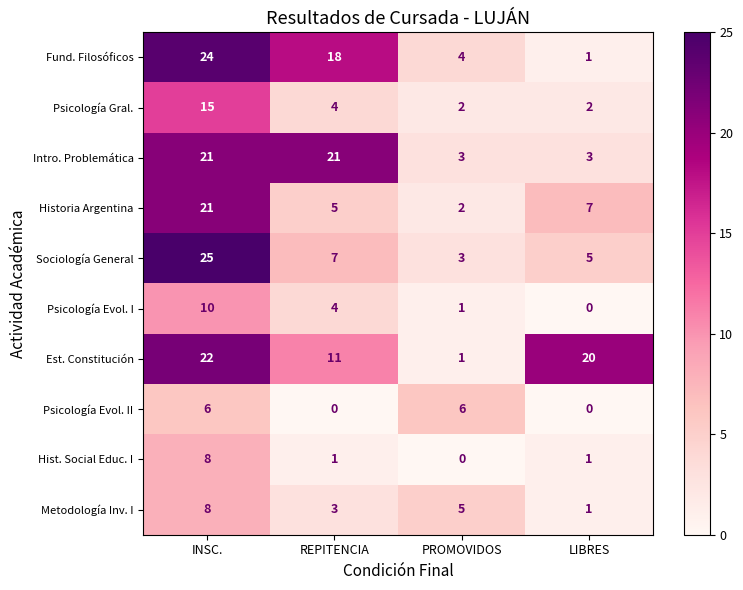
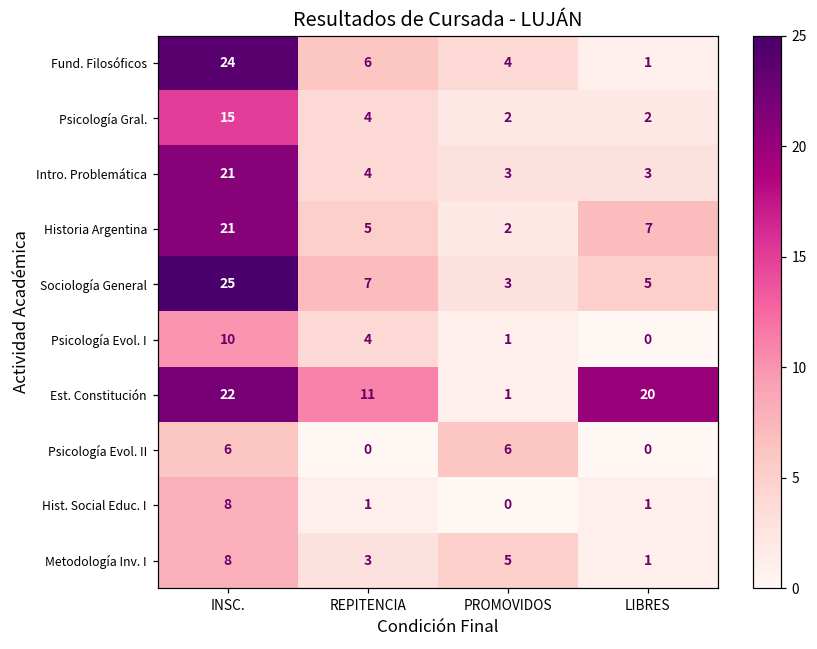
  {
    "Fund. Filosóficos": {
      "INSC.": 24,
-     "REPITENCIA": 18,
+     "REPITENCIA": 6,
      "PROMOVIDOS": 4,
      "LIBRES": 1
    },
    "Psicología Gral.": {
      "INSC.": 15,
      "REPITENCIA": 4,
      "PROMOVIDOS": 2,
      "LIBRES": 2
    },
    "Intro. Problemática": {
      "INSC.": 21,
-     "REPITENCIA": 21,
+     "REPITENCIA": 4,
      "PROMOVIDOS": 3,
      "LIBRES": 3
    },
    "Historia Argentina": {
      "INSC.": 21,
      "REPITENCIA": 5,
      "PROMOVIDOS": 2,
      "LIBRES": 7
    },
    "Sociología General": {
      "INSC.": 25,
      "REPITENCIA": 7,
      "PROMOVIDOS": 3,
      "LIBRES": 5
    },
    "Psicología Evol. I": {
      "INSC.": 10,
      "REPITENCIA": 4,
      "PROMOVIDOS": 1,
      "LIBRES": 0
    },
    "Est. Constitución": {
      "INSC.": 22,
      "REPITENCIA": 11,
      "PROMOVIDOS": 1,
      "LIBRES": 20
    },
    "Psicología Evol. II": {
      "INSC.": 6,
      "REPITENCIA": 0,
      "PROMOVIDOS": 6,
      "LIBRES": 0
    },
    "Hist. Social Educ. I": {
      "INSC.": 8,
      "REPITENCIA": 1,
      "PROMOVIDOS": 0,
      "LIBRES": 1
    },
    "Metodología Inv. I": {
      "INSC.": 8,
      "REPITENCIA": 3,
      "PROMOVIDOS": 5,
      "LIBRES": 1
    }
  }
